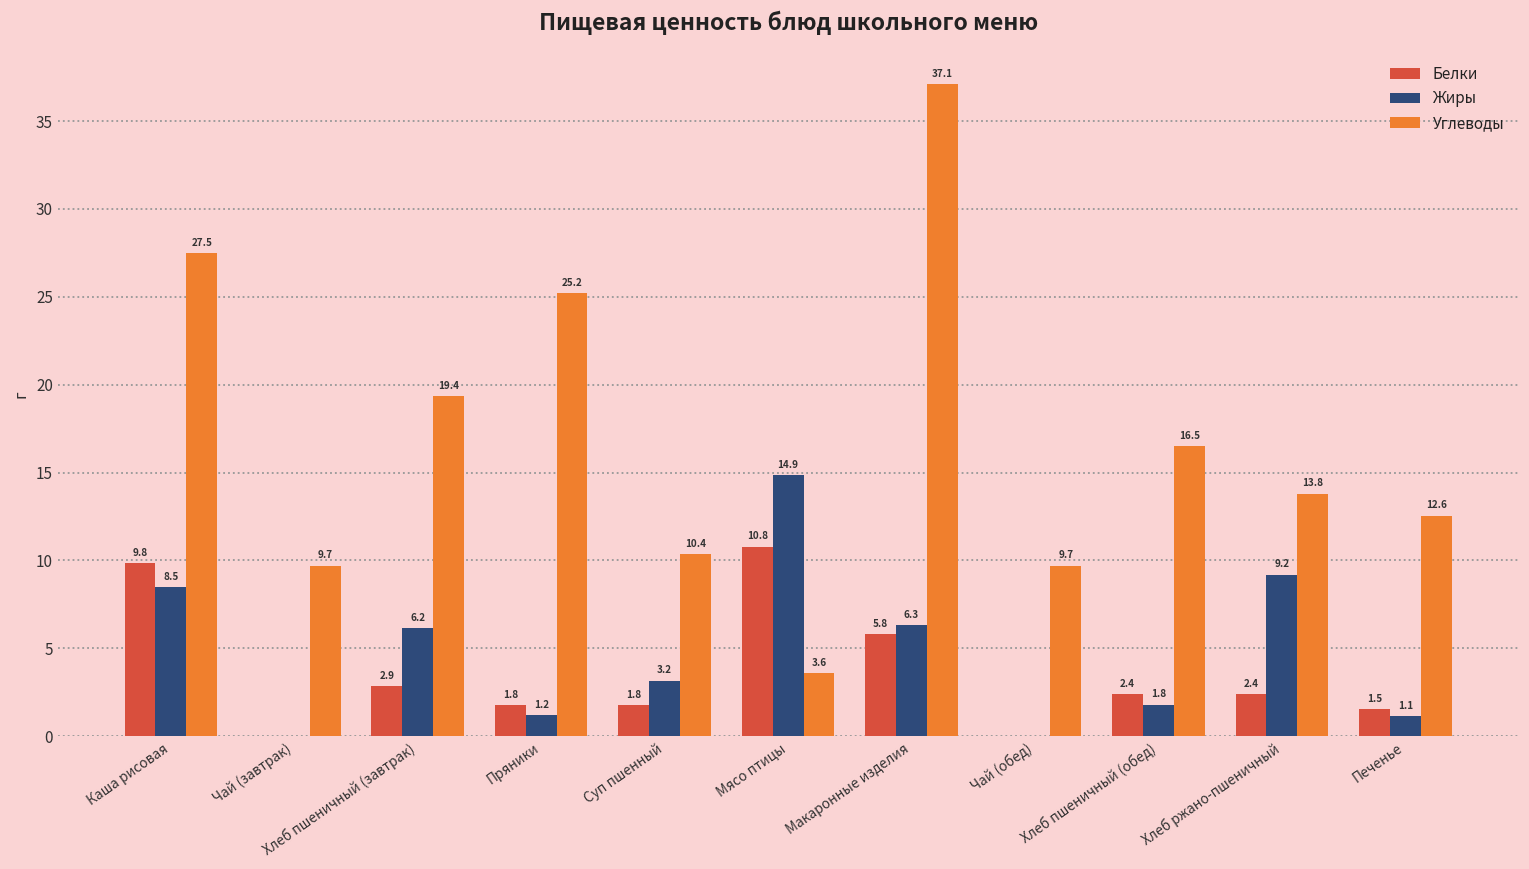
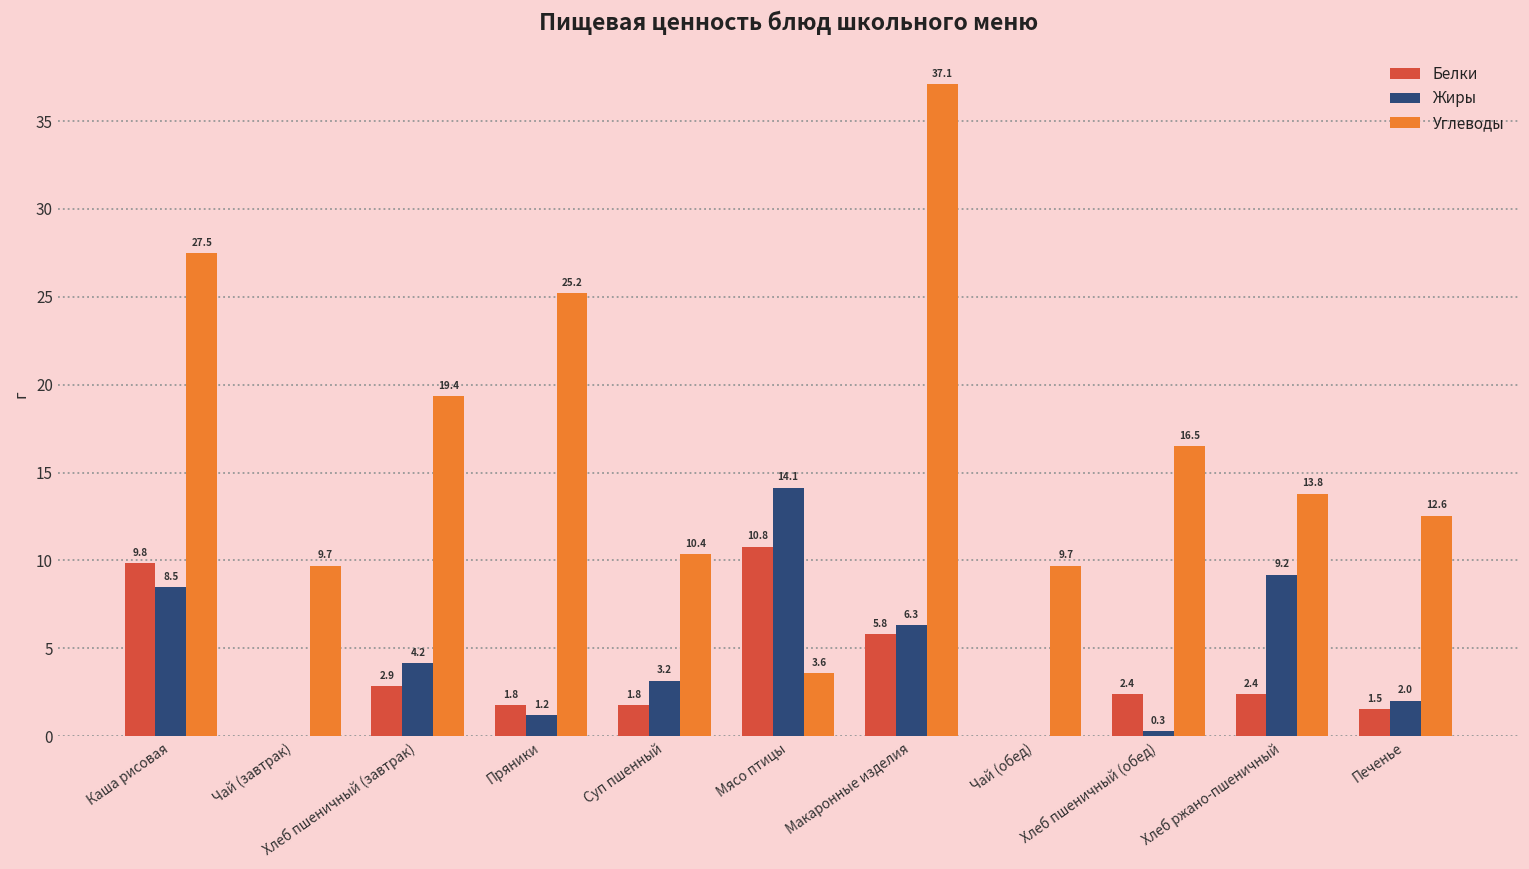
  {
    "Жиры": {
      "Каша рисовая": 8.5,
-     "Хлеб пшеничный (завтрак)": 6.2,
+     "Хлеб пшеничный (завтрак)": 4.2,
      "Пряники": 1.2,
      "Суп пшенный": 3.2,
-     "Мясо птицы": 14.9,
+     "Мясо птицы": 14.1,
      "Макаронные изделия": 6.3,
-     "Хлеб пшеничный (обед)": 1.8,
+     "Хлеб пшеничный (обед)": 0.3,
      "Хлеб ржано-пшеничный": 9.2,
-     "Печенье": 1.1
+     "Печенье": 2.0
    }
  }
